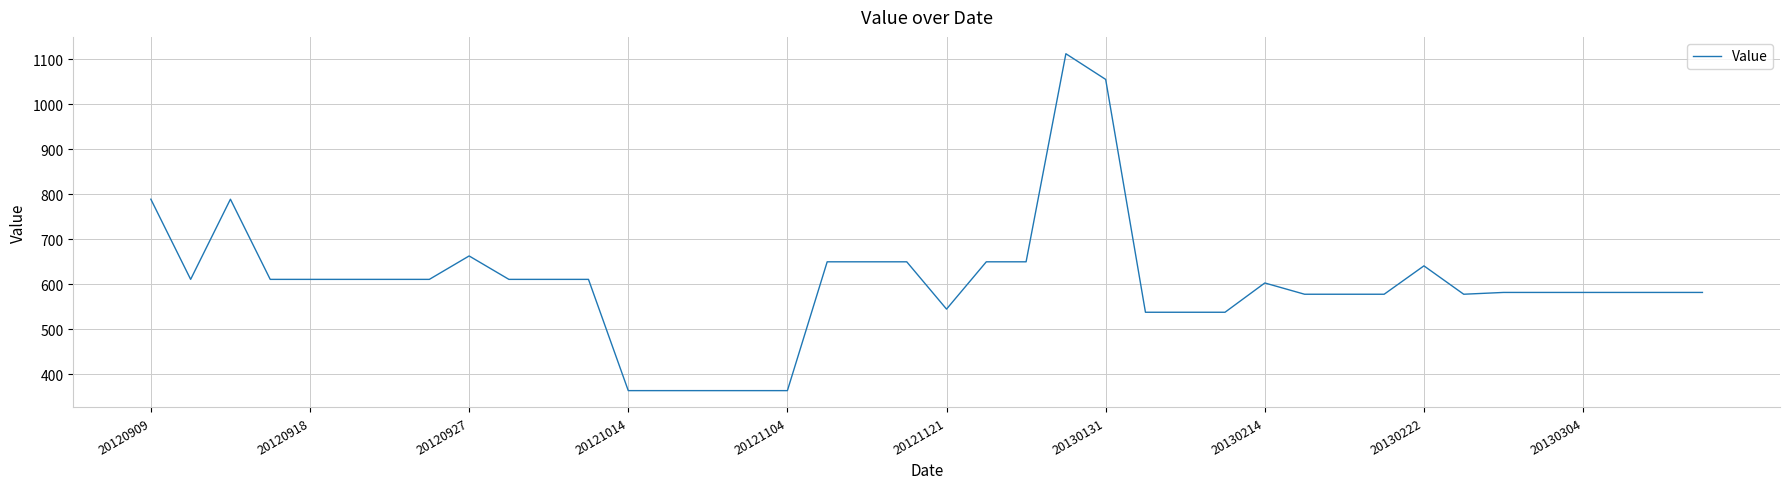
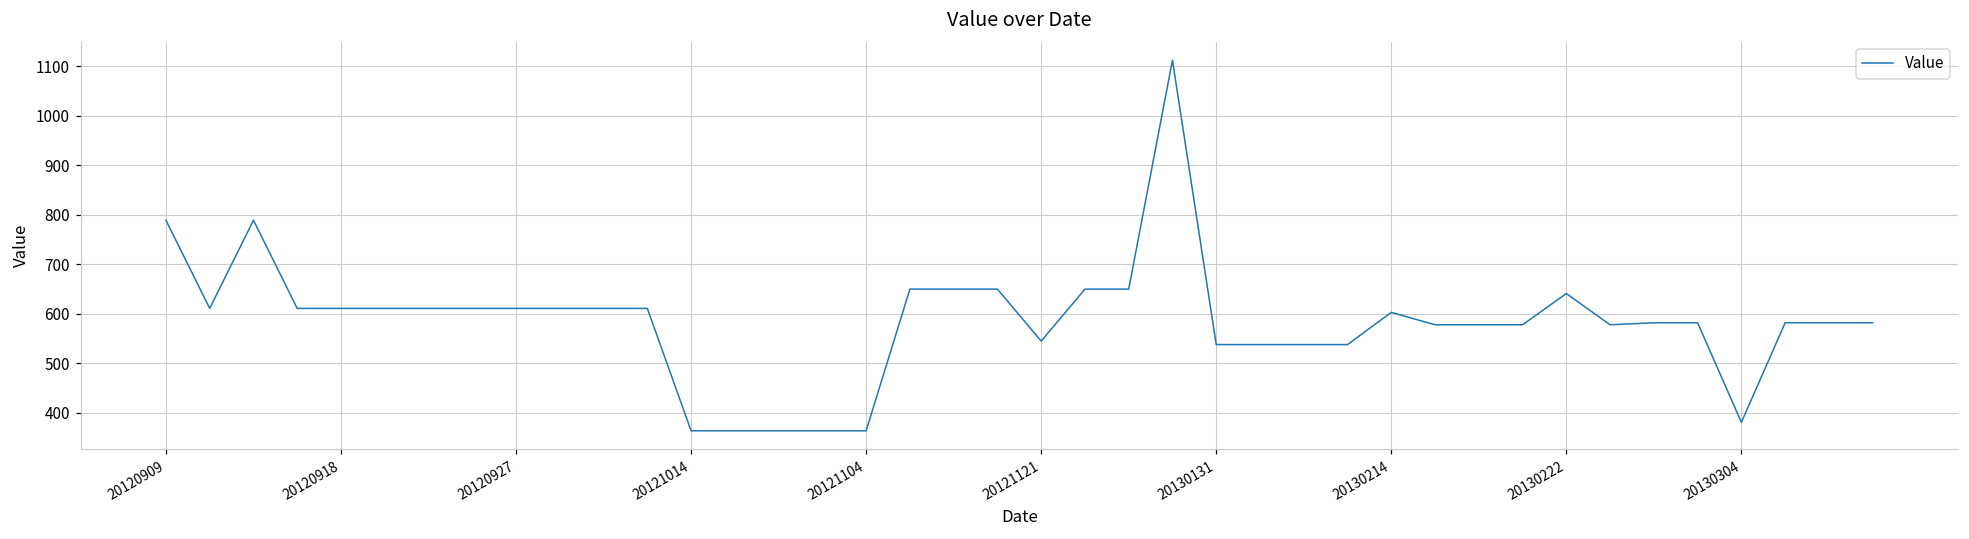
  {
    "20120909": 790,
    "20120918": 610,
-   "20120927": 660,
+   "20120927": 610,
    "20121014": 360,
    "20121104": 360,
    "20121121": 550,
-   "20130131": 1060,
+   "20130131": 540,
    "20130214": 600,
    "20130222": 640,
-   "20130304": 580
+   "20130304": 380
  }
